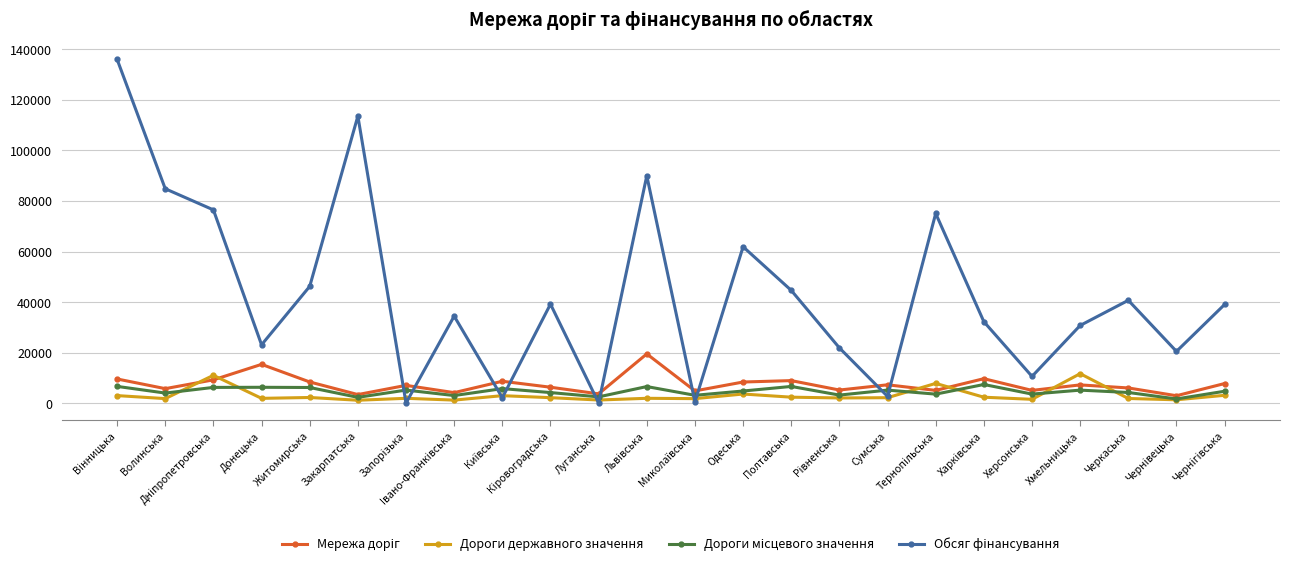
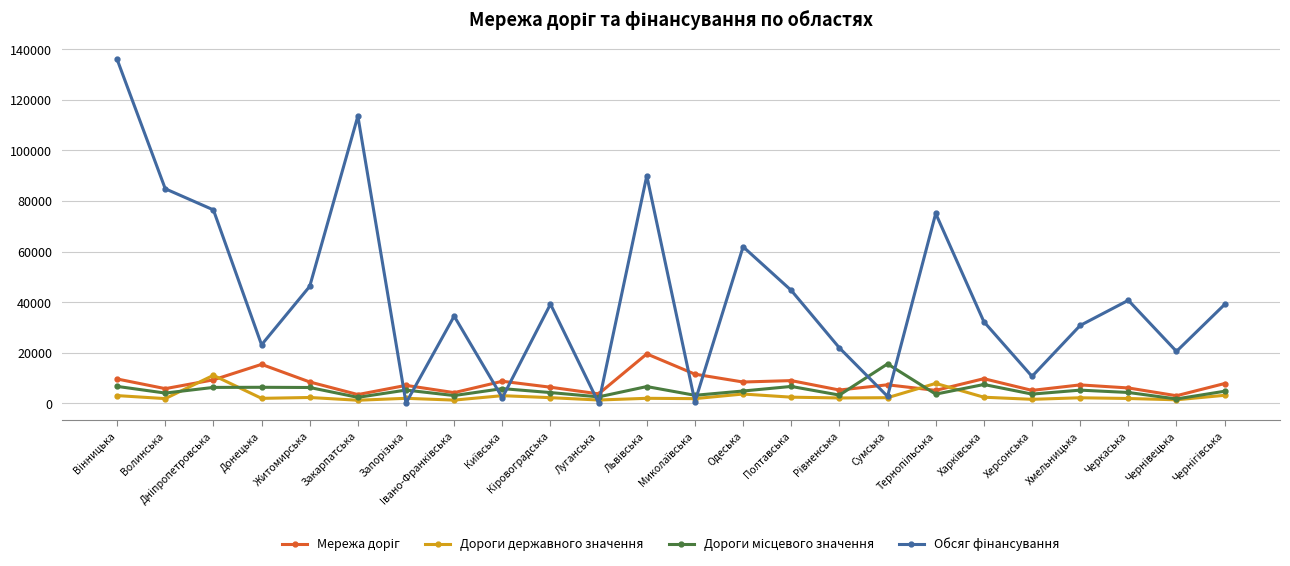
  {
    "Мережа доріг": {
      "Вінницька": 10000,
      "Волинська": 6000,
      "Дніпропетровська": 9000,
      "Донецька": 15000,
      "Житомирська": 8000,
      "Закарпатська": 3000,
      "Запорізька": 7000,
      "Івано-Франківська": 4000,
      "Київська": 9000,
      "Кіровоградська": 6000,
      "Луганська": 4000,
      "Львівська": 19000,
-     "Миколаївська": 5000,
+     "Миколаївська": 11000,
      "Одеська": 8000,
      "Полтавська": 9000,
      "Рівненська": 5000,
      "Сумська": 7000,
      "Тернопільська": 5000,
      "Харківська": 10000,
      "Херсонська": 5000,
      "Хмельницька": 7000,
      "Черкаська": 6000,
      "Чернівецька": 3000,
      "Чернігівська": 8000
    },
    "Дороги державного значення": {
      "Вінницька": 3000,
      "Волинська": 2000,
      "Дніпропетровська": 11000,
      "Донецька": 2000,
      "Житомирська": 2000,
      "Закарпатська": 1000,
      "Запорізька": 2000,
      "Івано-Франківська": 1000,
      "Кіровоградська": 2000,
      "Луганська": 1000,
      "Львівська": 2000,
      "Миколаївська": 2000,
      "Одеська": 4000,
      "Полтавська": 2000,
      "Рівненська": 2000,
      "Тернопільська": 8000,
      "Харківська": 2000,
      "Херсонська": 1000,
-     "Хмельницька": 12000,
+     "Хмельницька": 2000,
      "Черкаська": 2000,
      "Чернігівська": 3000
    },
    "Дороги місцевого значення": {
      "Вінницька": 7000,
      "Волинська": 4000,
      "Дніпропетровська": 6000,
      "Донецька": 6000,
      "Житомирська": 6000,
      "Закарпатська": 2000,
      "Запорізька": 5000,
      "Івано-Франківська": 3000,
      "Київська": 6000,
      "Кіровоградська": 4000,
      "Луганська": 2000,
      "Львівська": 7000,
      "Миколаївська": 3000,
      "Одеська": 5000,
      "Полтавська": 7000,
      "Рівненська": 3000,
-     "Сумська": 5000,
+     "Сумська": 15000,
      "Тернопільська": 4000,
      "Харківська": 7000,
      "Херсонська": 4000,
      "Хмельницька": 5000,
      "Черкаська": 4000,
      "Чернігівська": 5000
    },
    "Обсяг фінансування": {
      "Вінницька": 136000,
      "Волинська": 85000,
      "Дніпропетровська": 76000,
      "Донецька": 23000,
      "Житомирська": 46000,
      "Закарпатська": 114000,
      "Запорізька": 0,
      "Івано-Франківська": 34000,
      "Кіровоградська": 39000,
      "Луганська": 0,
      "Львівська": 90000,
      "Миколаївська": 0,
      "Одеська": 62000,
      "Полтавська": 45000,
      "Рівненська": 22000,
      "Тернопільська": 75000,
      "Харківська": 32000,
      "Херсонська": 11000,
      "Хмельницька": 31000,
      "Черкаська": 41000,
      "Чернівецька": 20000,
      "Чернігівська": 39000
    }
  }
